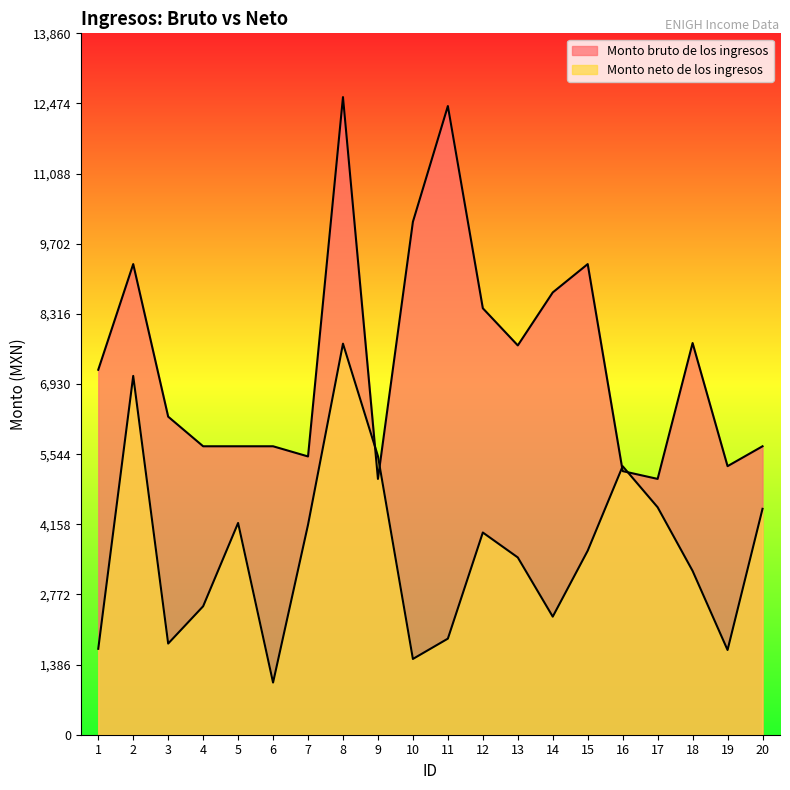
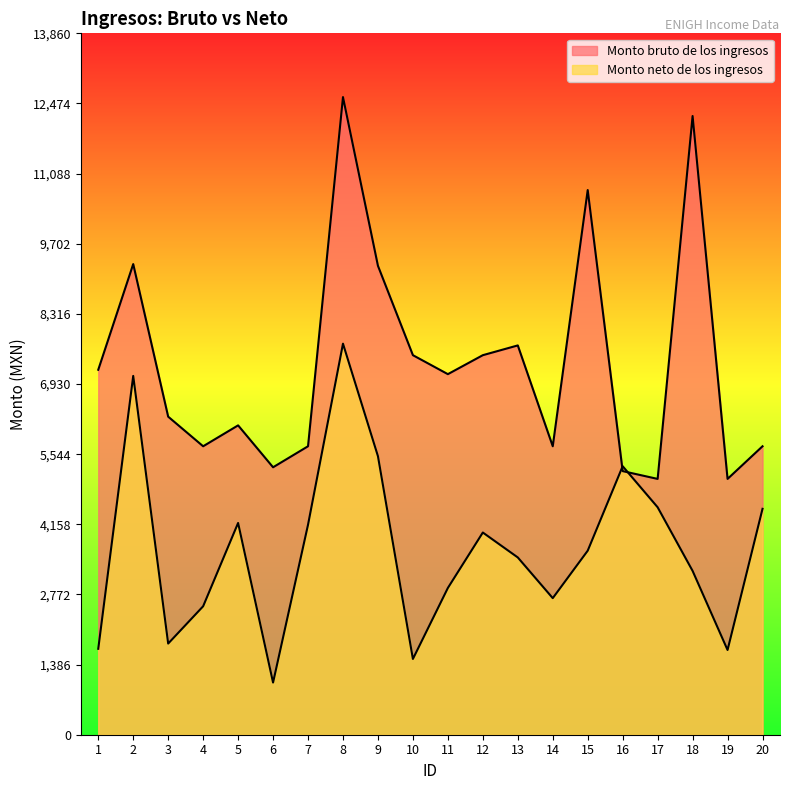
  {
    "Monto bruto de los ingresos": {
      "1": "7,200",
      "2": "9,300",
      "3": "6,300",
      "4": "5,700",
-     "5": "5,700",
-     "6": "5,700",
-     "7": "5,500",
+     "5": "6,100",
+     "6": "5,300",
+     "7": "5,700",
      "8": "12,600",
-     "9": "5,100",
-     "10": "10,100",
-     "11": "12,400",
-     "12": "8,400",
+     "9": "9,300",
+     "10": "7,500",
+     "11": "7,100",
+     "12": "7,500",
      "13": "7,700",
-     "14": "8,700",
-     "15": "9,300",
+     "14": "5,700",
+     "15": "10,800",
      "16": "5,200",
      "17": "5,100",
-     "18": "7,700",
-     "19": "5,300",
+     "18": "12,200",
+     "19": "5,100",
      "20": "5,700"
    },
    "Monto neto de los ingresos": {
      "1": "1,700",
      "2": "7,100",
      "3": "1,800",
      "4": "2,500",
      "5": "4,200",
      "6": "1,000",
      "7": "4,100",
      "8": "7,700",
      "9": "5,500",
      "10": "1,500",
-     "11": "1,900",
+     "11": "2,900",
      "12": "4,000",
      "13": "3,500",
-     "14": "2,300",
+     "14": "2,700",
      "15": "3,600",
      "16": "5,300",
      "17": "4,500",
      "18": "3,200",
      "19": "1,700",
      "20": "4,500"
    }
  }
